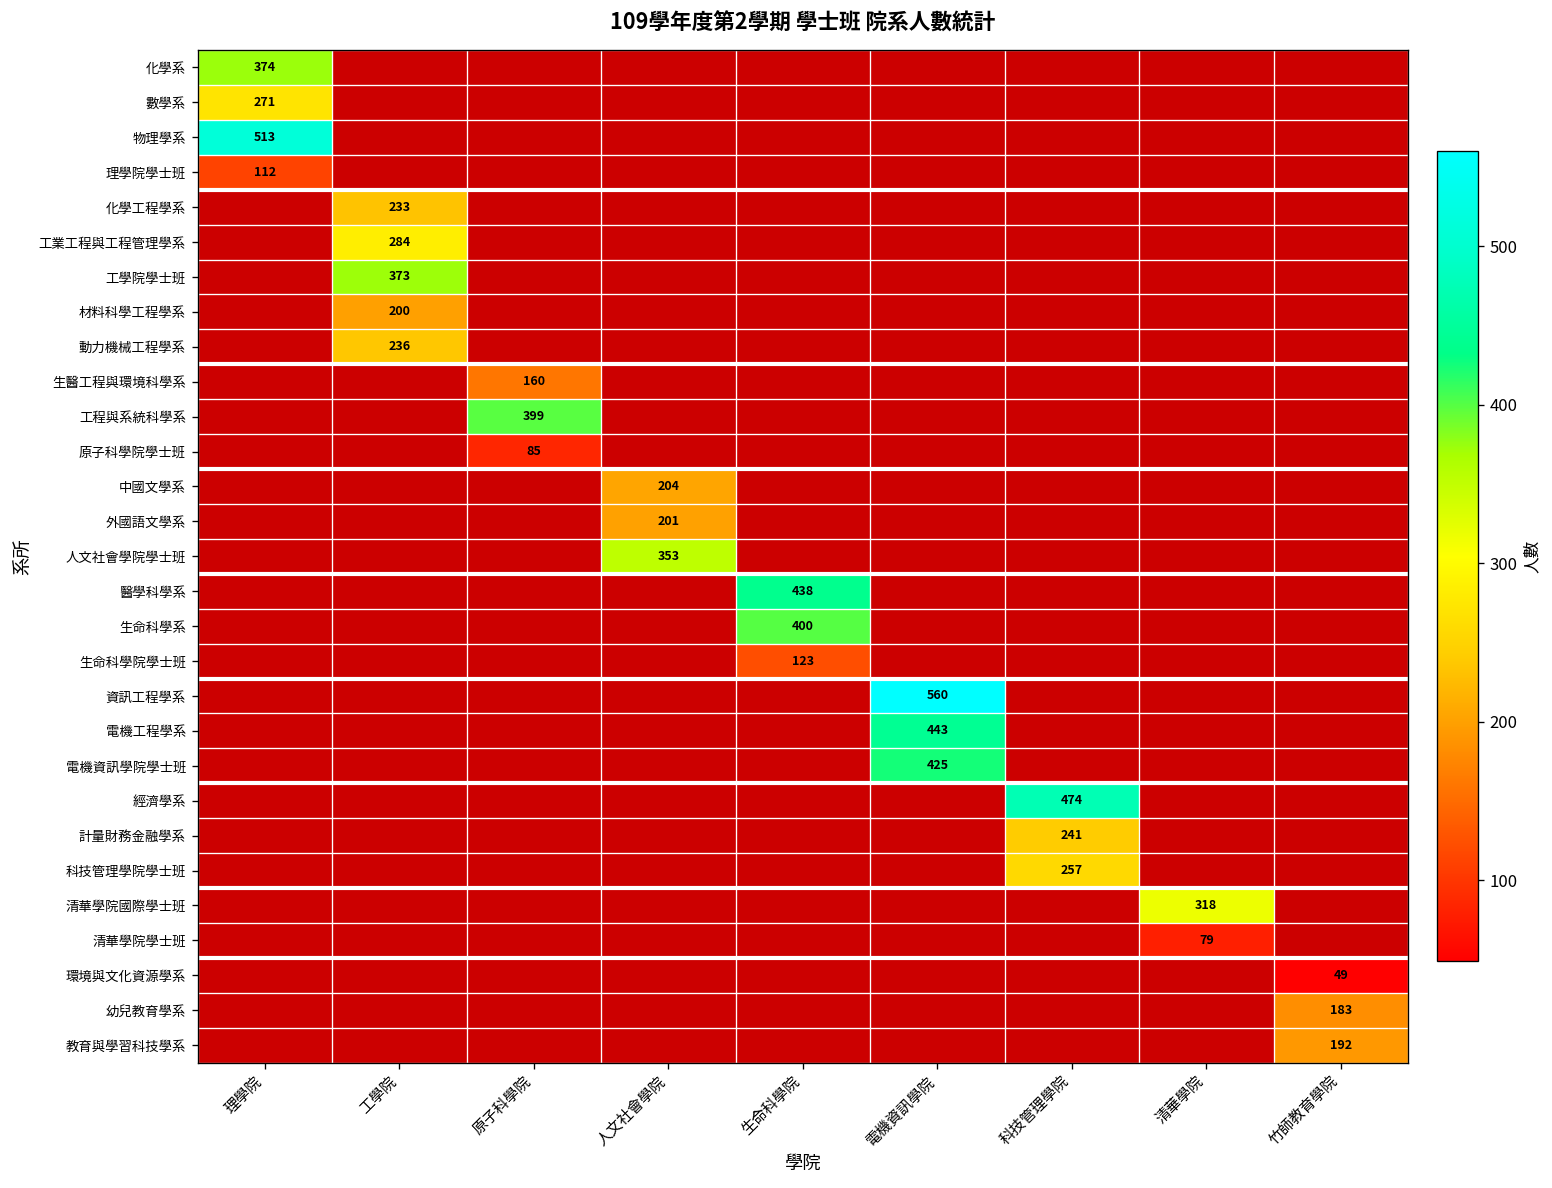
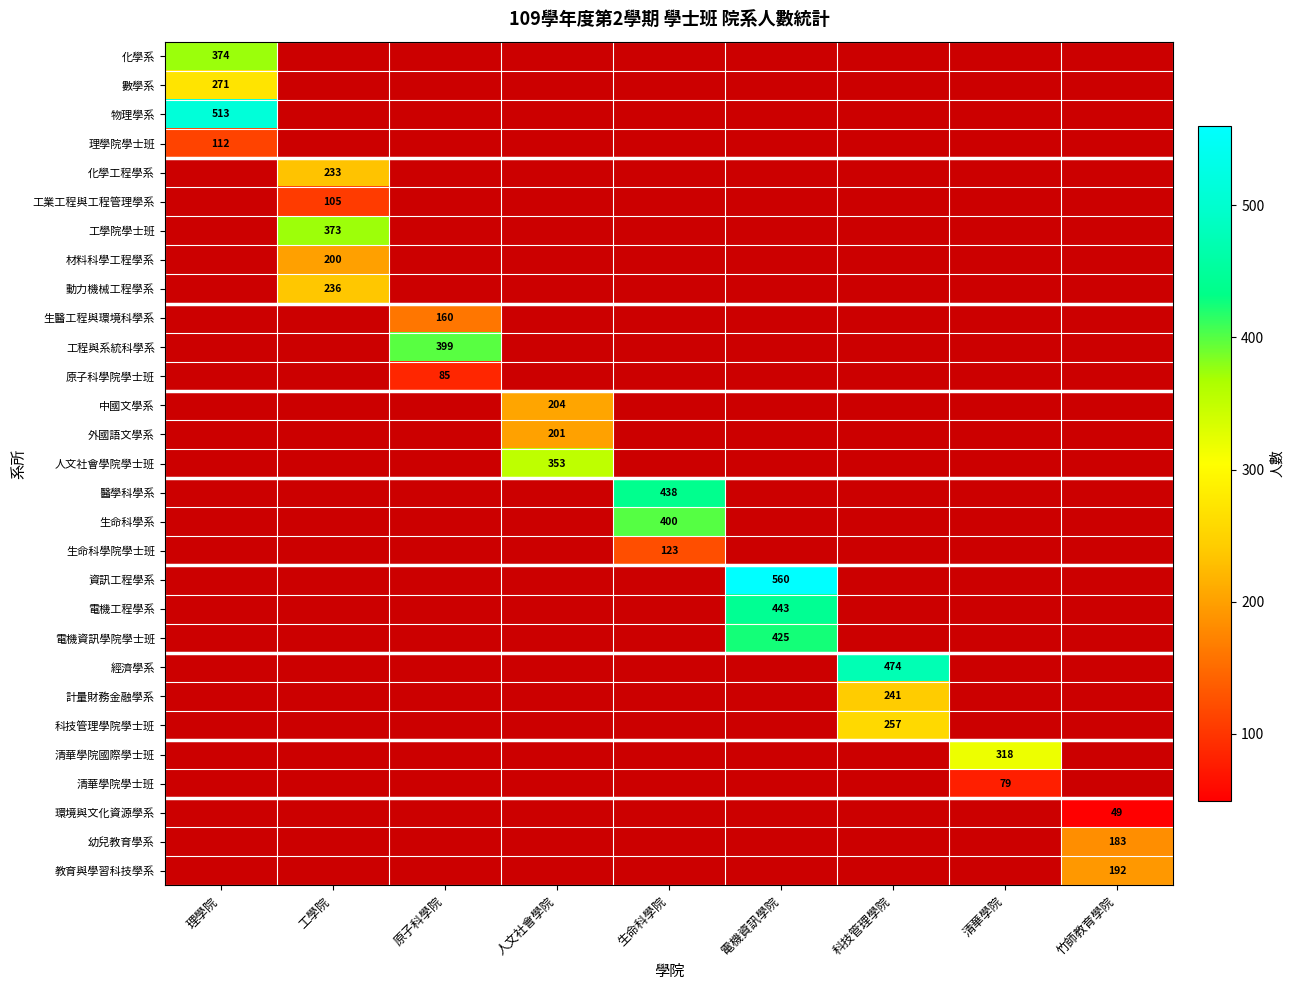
  {
    "化學系": {
      "理學院": 374
    },
    "數學系": {
      "理學院": 271
    },
    "物理學系": {
      "理學院": 513
    },
    "理學院學士班": {
      "理學院": 112
    },
    "化學工程學系": {
      "工學院": 233
    },
    "工業工程與工程管理學系": {
-     "工學院": 284
+     "工學院": 105
    },
    "工學院學士班": {
      "工學院": 373
    },
    "材料科學工程學系": {
      "工學院": 200
    },
    "動力機械工程學系": {
      "工學院": 236
    },
    "生醫工程與環境科學系": {
      "原子科學院": 160
    },
    "工程與系統科學系": {
      "原子科學院": 399
    },
    "原子科學院學士班": {
      "原子科學院": 85
    },
    "中國文學系": {
      "人文社會學院": 204
    },
    "外國語文學系": {
      "人文社會學院": 201
    },
    "人文社會學院學士班": {
      "人文社會學院": 353
    },
    "醫學科學系": {
      "生命科學院": 438
    },
    "生命科學系": {
      "生命科學院": 400
    },
    "生命科學院學士班": {
      "生命科學院": 123
    },
    "資訊工程學系": {
      "電機資訊學院": 560
    },
    "電機工程學系": {
      "電機資訊學院": 443
    },
    "電機資訊學院學士班": {
      "電機資訊學院": 425
    },
    "經濟學系": {
      "科技管理學院": 474
    },
    "計量財務金融學系": {
      "科技管理學院": 241
    },
    "科技管理學院學士班": {
      "科技管理學院": 257
    },
    "清華學院國際學士班": {
      "清華學院": 318
    },
    "清華學院學士班": {
      "清華學院": 79
    },
    "環境與文化資源學系": {
      "竹師教育學院": 49
    },
    "幼兒教育學系": {
      "竹師教育學院": 183
    },
    "教育與學習科技學系": {
      "竹師教育學院": 192
    }
  }
